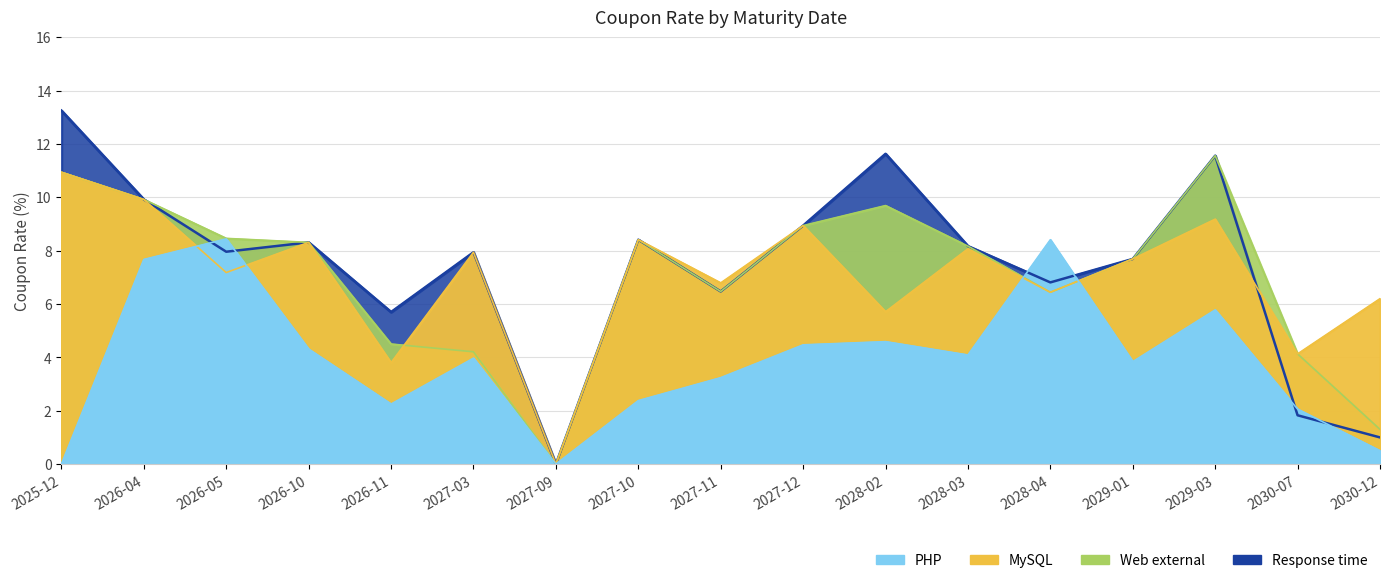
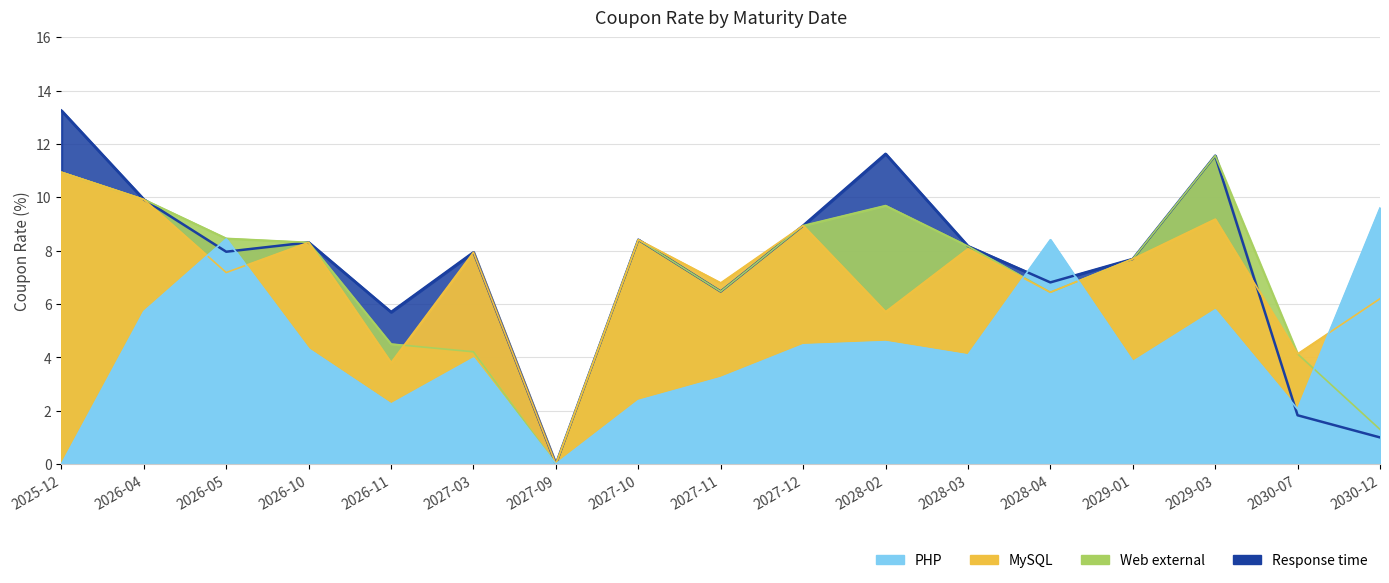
  {
    "Response time": {
      "2025-12": 13.3,
      "2026-05": 8.0,
      "2026-11": 5.7,
      "2028-02": 11.6,
      "2028-04": 6.8,
      "2030-07": 1.8,
      "2030-12": 1.0
    },
    "Web external": {
      "2026-11": 4.5,
      "2027-03": 4.2,
      "2028-02": 9.7,
      "2030-12": 1.3
    },
    "MySQL": {
      "2026-05": 7.2,
      "2026-11": 3.8,
      "2027-11": 6.8,
      "2028-02": 5.7,
      "2028-03": 8.1,
      "2029-03": 9.2,
      "2030-12": 6.2
    },
    "PHP": {
      "2025-12": 0.0,
-     "2026-04": 7.7,
+     "2026-04": 5.7,
      "2026-10": 4.3,
      "2026-11": 2.3,
      "2027-03": 4.0,
      "2027-10": 2.4,
      "2027-11": 3.2,
      "2027-12": 4.5,
      "2028-02": 4.6,
      "2028-03": 4.1,
      "2028-04": 8.4,
      "2029-01": 3.8,
      "2029-03": 5.8,
      "2030-07": 2.1,
-     "2030-12": 0.5
+     "2030-12": 9.6
    }
  }
